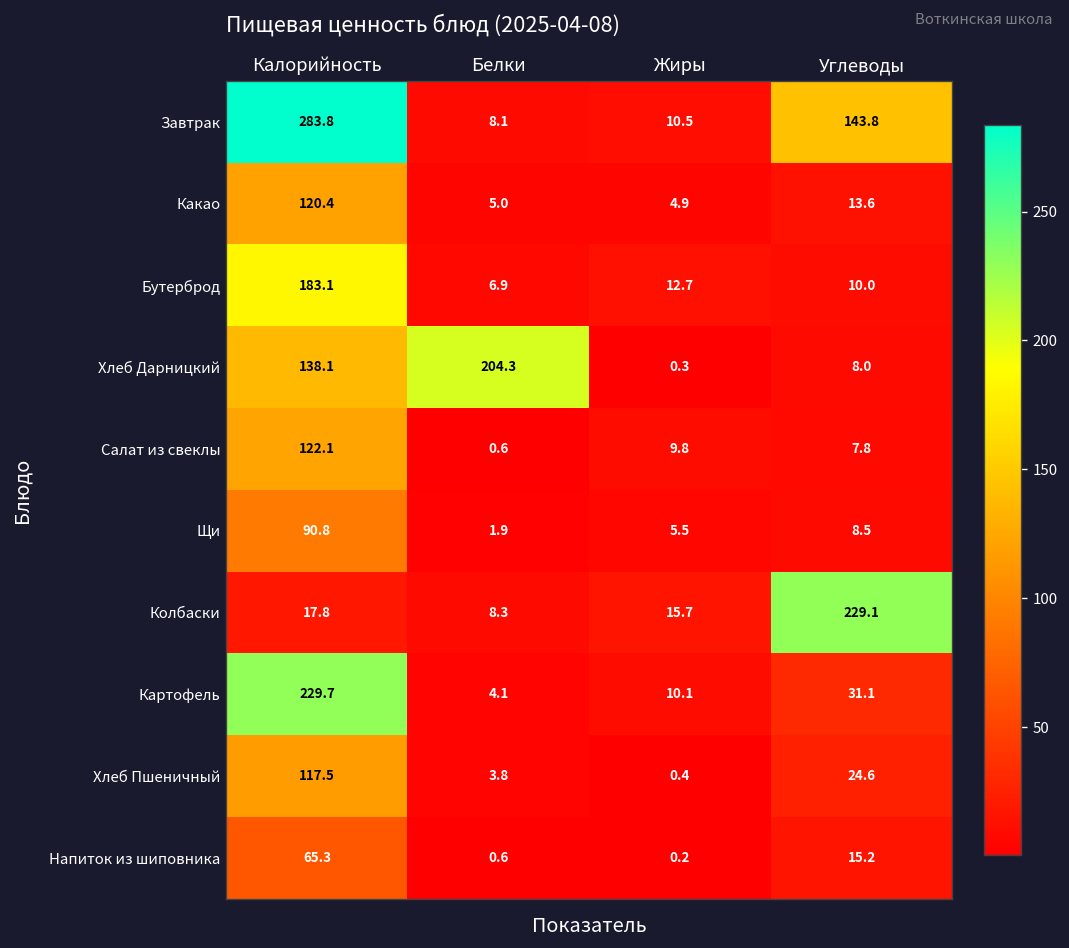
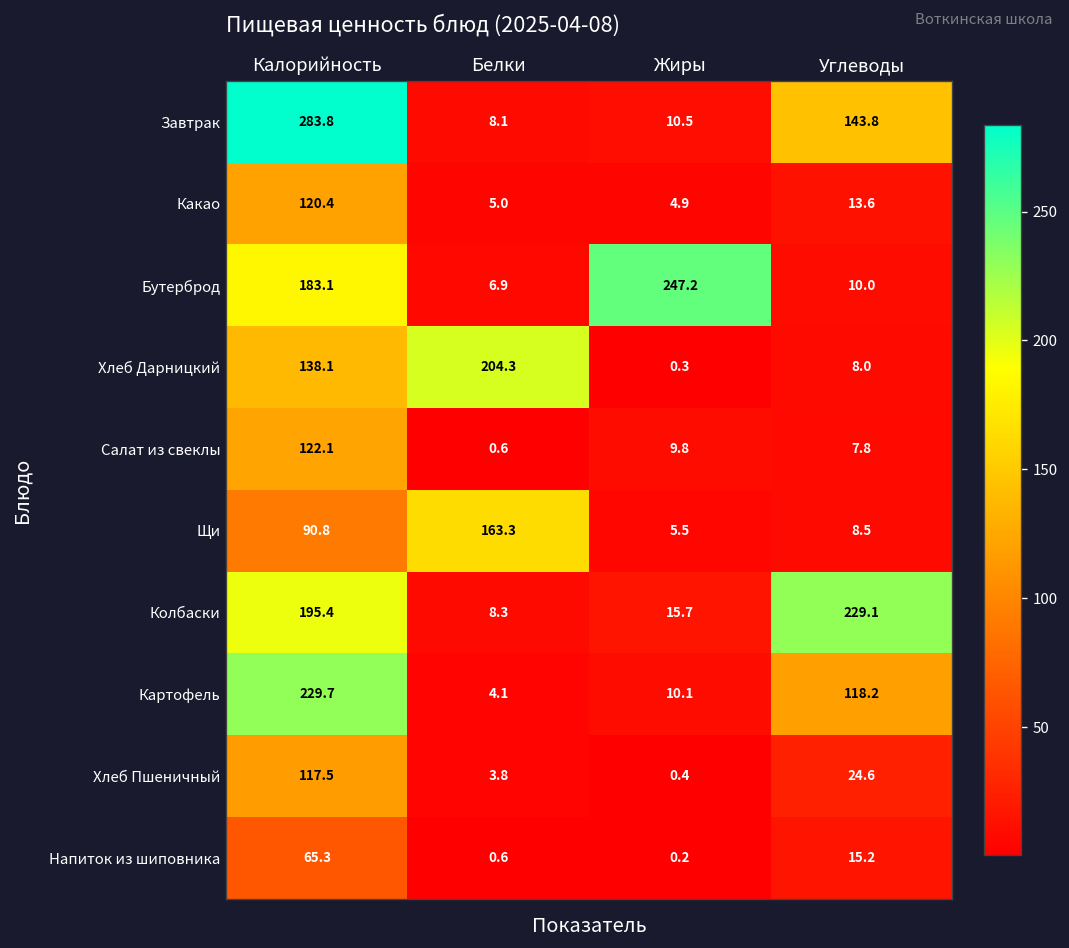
  {
    "Завтрак": {
      "Калорийность": 283.8,
      "Белки": 8.1,
      "Жиры": 10.5,
      "Углеводы": 143.8
    },
    "Какао": {
      "Калорийность": 120.4,
      "Белки": 5.0,
      "Жиры": 4.9,
      "Углеводы": 13.6
    },
    "Бутерброд": {
      "Калорийность": 183.1,
      "Белки": 6.9,
-     "Жиры": 12.7,
+     "Жиры": 247.2,
      "Углеводы": 10.0
    },
    "Хлеб Дарницкий": {
      "Калорийность": 138.1,
      "Белки": 204.3,
      "Жиры": 0.3,
      "Углеводы": 8.0
    },
    "Салат из свеклы": {
      "Калорийность": 122.1,
      "Белки": 0.6,
      "Жиры": 9.8,
      "Углеводы": 7.8
    },
    "Щи": {
      "Калорийность": 90.8,
-     "Белки": 1.9,
+     "Белки": 163.3,
      "Жиры": 5.5,
      "Углеводы": 8.5
    },
    "Колбаски": {
-     "Калорийность": 17.8,
+     "Калорийность": 195.4,
      "Белки": 8.3,
      "Жиры": 15.7,
      "Углеводы": 229.1
    },
    "Картофель": {
      "Калорийность": 229.7,
      "Белки": 4.1,
      "Жиры": 10.1,
-     "Углеводы": 31.1
+     "Углеводы": 118.2
    },
    "Хлеб Пшеничный": {
      "Калорийность": 117.5,
      "Белки": 3.8,
      "Жиры": 0.4,
      "Углеводы": 24.6
    },
    "Напиток из шиповника": {
      "Калорийность": 65.3,
      "Белки": 0.6,
      "Жиры": 0.2,
      "Углеводы": 15.2
    }
  }
